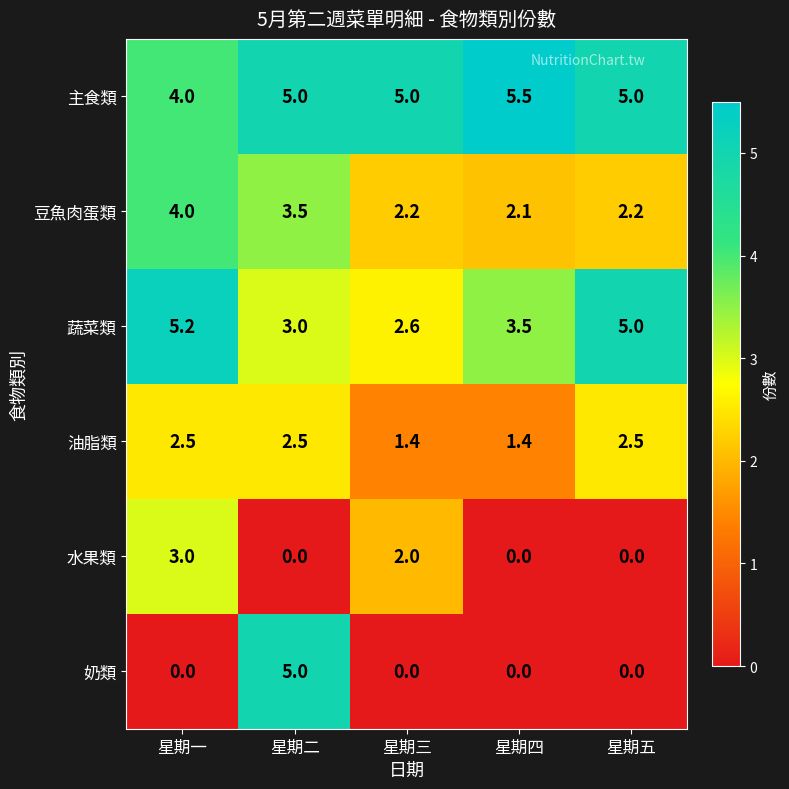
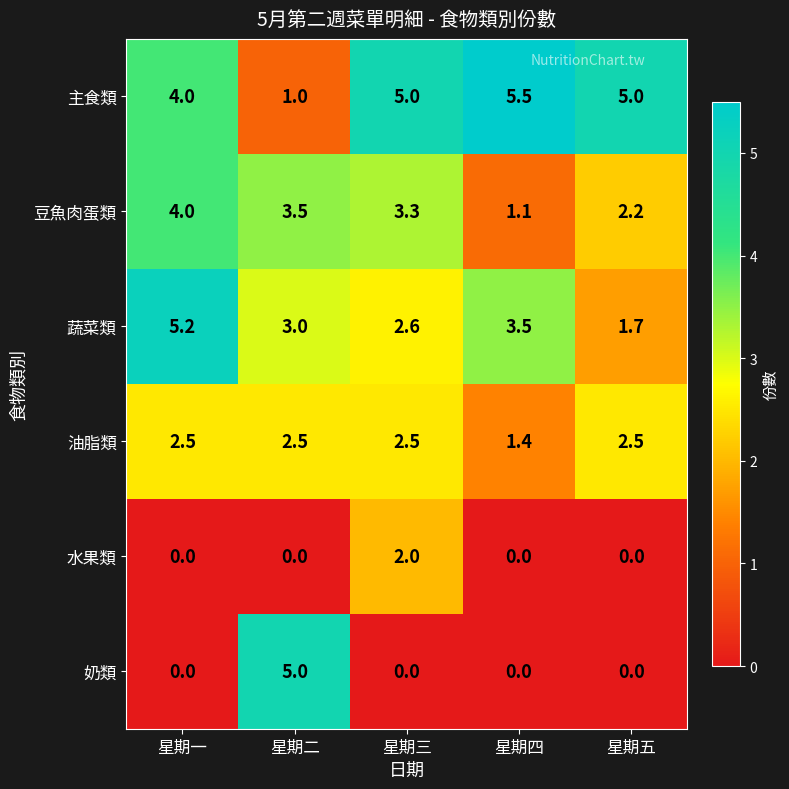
  {
    "主食類": {
      "星期一": 4.0,
-     "星期二": 5.0,
+     "星期二": 1.0,
      "星期三": 5.0,
      "星期四": 5.5
    },
    "豆魚肉蛋類": {
      "星期一": 4.0,
      "星期二": 3.5,
-     "星期三": 2.2,
-     "星期四": 2.1,
+     "星期三": 3.3,
+     "星期四": 1.1,
      "星期五": 2.2
    },
    "蔬菜類": {
      "星期一": 5.2,
      "星期二": 3.0,
      "星期三": 2.6,
      "星期四": 3.5,
-     "星期五": 5.0
+     "星期五": 1.7
    },
    "油脂類": {
      "星期一": 2.5,
      "星期二": 2.5,
-     "星期三": 1.4,
+     "星期三": 2.5,
      "星期四": 1.4,
      "星期五": 2.5
    },
    "水果類": {
-     "星期一": 3.0,
+     "星期一": 0.0,
      "星期二": 0.0,
      "星期三": 2.0,
      "星期四": 0.0,
      "星期五": 0.0
    },
    "奶類": {
      "星期一": 0.0,
      "星期二": 5.0,
      "星期三": 0.0,
      "星期四": 0.0,
      "星期五": 0.0
    }
  }
